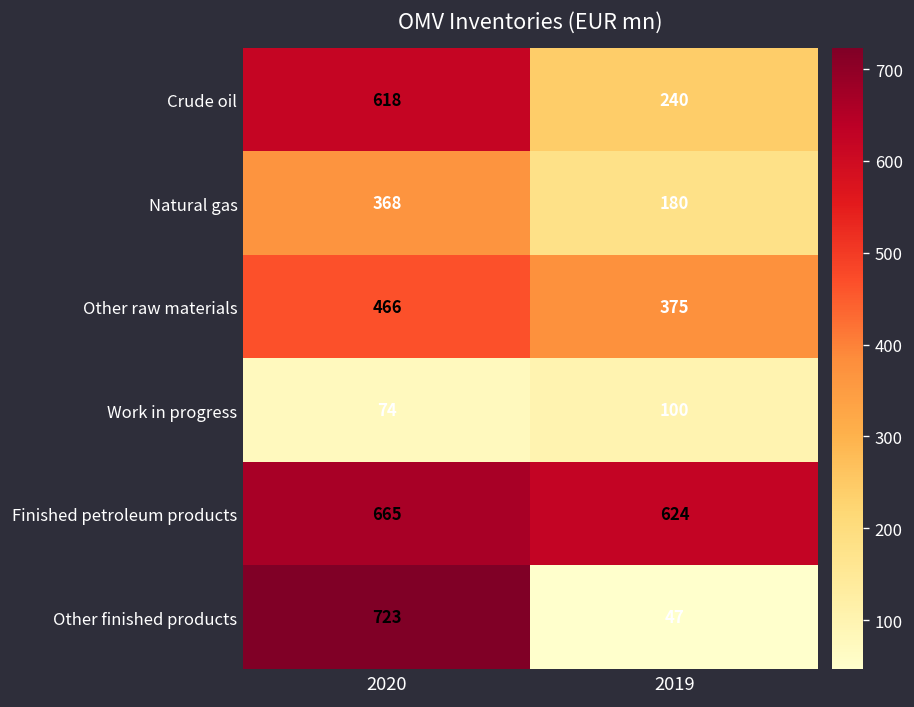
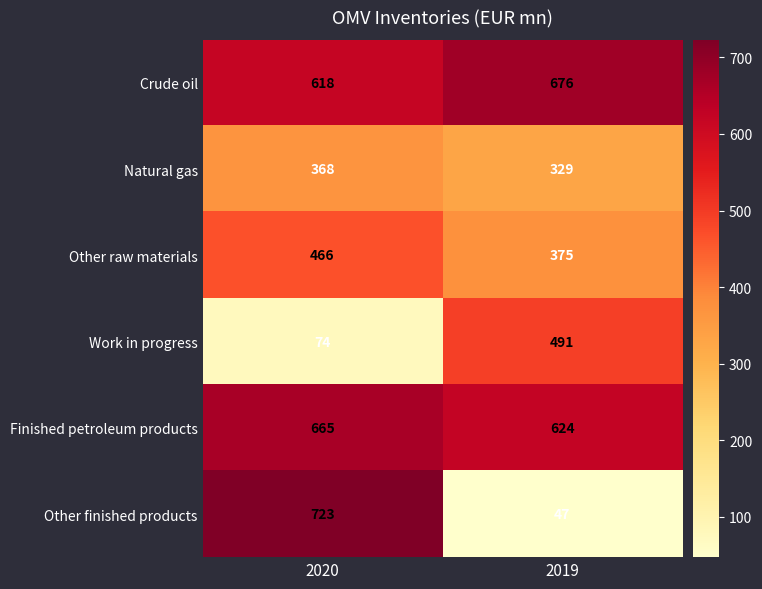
  {
    "Crude oil": {
      "2020": 618,
-     "2019": 240
+     "2019": 676
    },
    "Natural gas": {
      "2020": 368,
-     "2019": 180
+     "2019": 329
    },
    "Other raw materials": {
      "2020": 466,
      "2019": 375
    },
    "Work in progress": {
      "2020": 74,
-     "2019": 100
+     "2019": 491
    },
    "Finished petroleum products": {
      "2020": 665,
      "2019": 624
    },
    "Other finished products": {
      "2020": 723,
      "2019": 47
    }
  }
